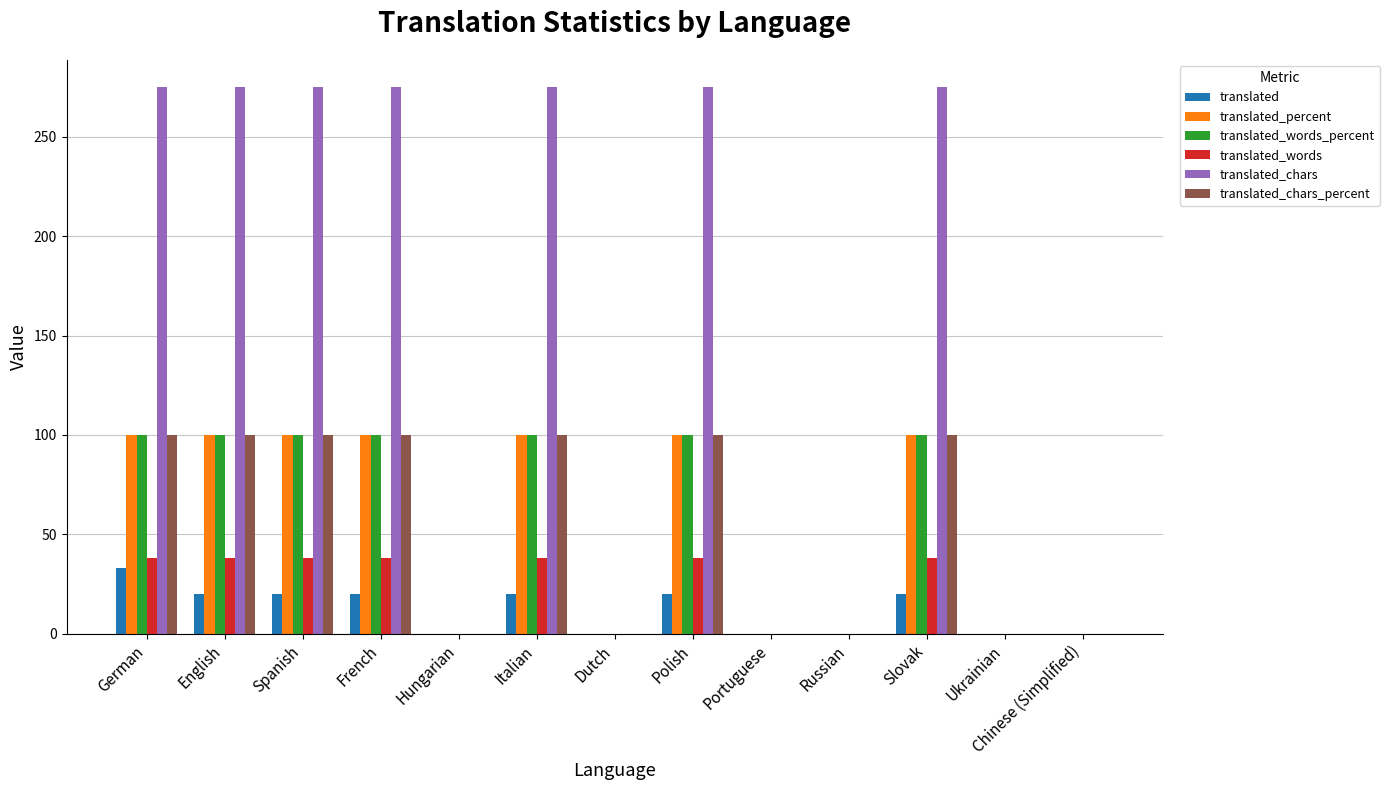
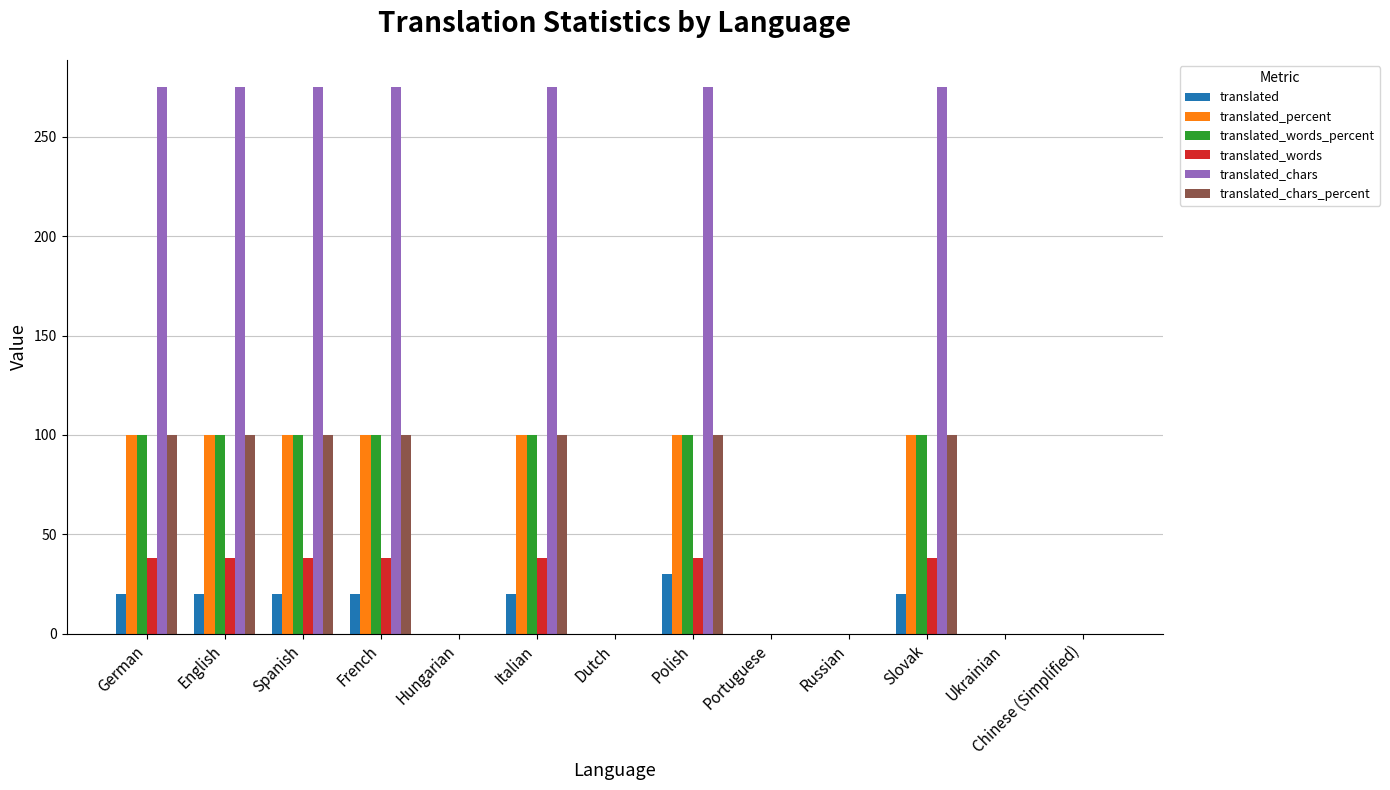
  {
    "translated": {
-     "German": 33,
+     "German": 20,
      "English": 20,
      "Spanish": 20,
      "French": 20,
      "Hungarian": 0,
      "Italian": 20,
      "Dutch": 0,
-     "Polish": 20,
+     "Polish": 30,
      "Portuguese": 0,
      "Russian": 0,
      "Slovak": 20,
      "Ukrainian": 0,
      "Chinese (Simplified)": 0
    },
    "translated_percent": {
      "German": 100,
      "English": 100,
      "Spanish": 100,
      "French": 100,
      "Hungarian": 0,
      "Italian": 100,
      "Dutch": 0,
      "Polish": 100,
      "Portuguese": 0,
      "Russian": 0,
      "Slovak": 100,
      "Ukrainian": 0,
      "Chinese (Simplified)": 0
    },
    "translated_words_percent": {
      "German": 100,
      "English": 100,
      "Spanish": 100,
      "French": 100,
      "Hungarian": 0,
      "Italian": 100,
      "Dutch": 0,
      "Polish": 100,
      "Portuguese": 0,
      "Russian": 0,
      "Slovak": 100,
      "Ukrainian": 0,
      "Chinese (Simplified)": 0
    },
    "translated_words": {
      "German": 38,
      "English": 38,
      "Spanish": 38,
      "French": 38,
      "Hungarian": 0,
      "Italian": 38,
      "Dutch": 0,
      "Polish": 38,
      "Portuguese": 0,
      "Russian": 0,
      "Slovak": 38,
      "Ukrainian": 0,
      "Chinese (Simplified)": 0
    },
    "translated_chars": {
      "German": 275,
      "English": 275,
      "Spanish": 275,
      "French": 275,
      "Hungarian": 0,
      "Italian": 275,
      "Dutch": 0,
      "Polish": 275,
      "Portuguese": 0,
      "Russian": 0,
      "Slovak": 275,
      "Ukrainian": 0,
      "Chinese (Simplified)": 0
    },
    "translated_chars_percent": {
      "German": 100,
      "English": 100,
      "Spanish": 100,
      "French": 100,
      "Hungarian": 0,
      "Italian": 100,
      "Dutch": 0,
      "Polish": 100,
      "Portuguese": 0,
      "Russian": 0,
      "Slovak": 100,
      "Ukrainian": 0,
      "Chinese (Simplified)": 0
    }
  }
